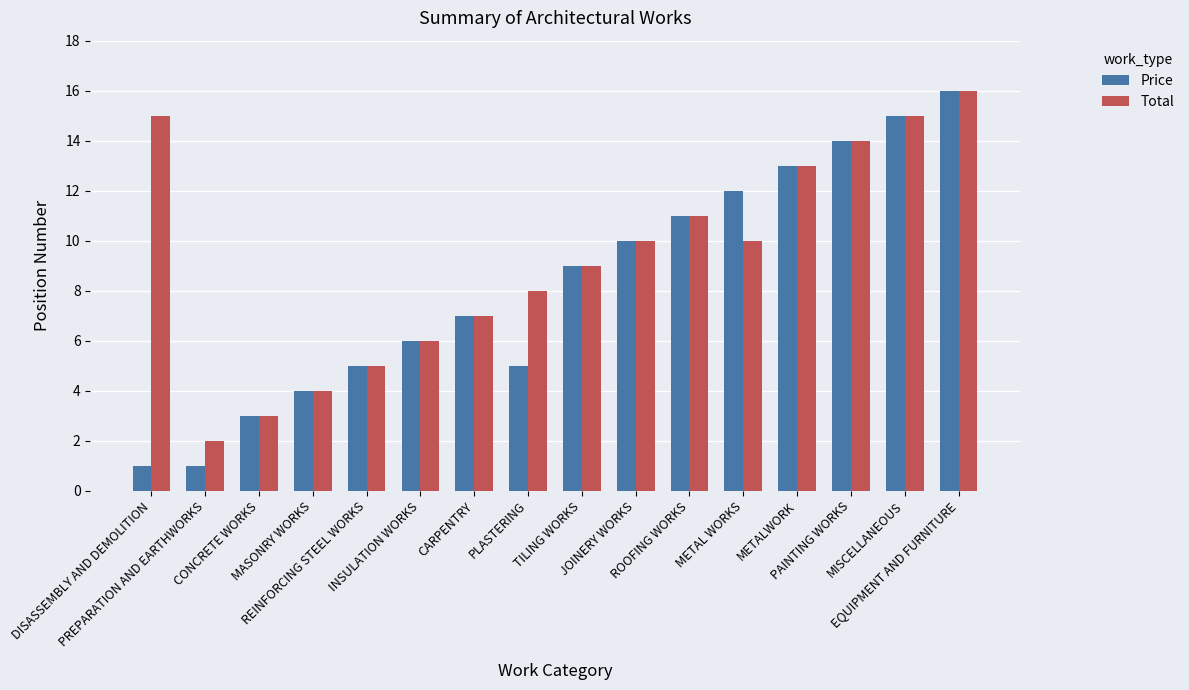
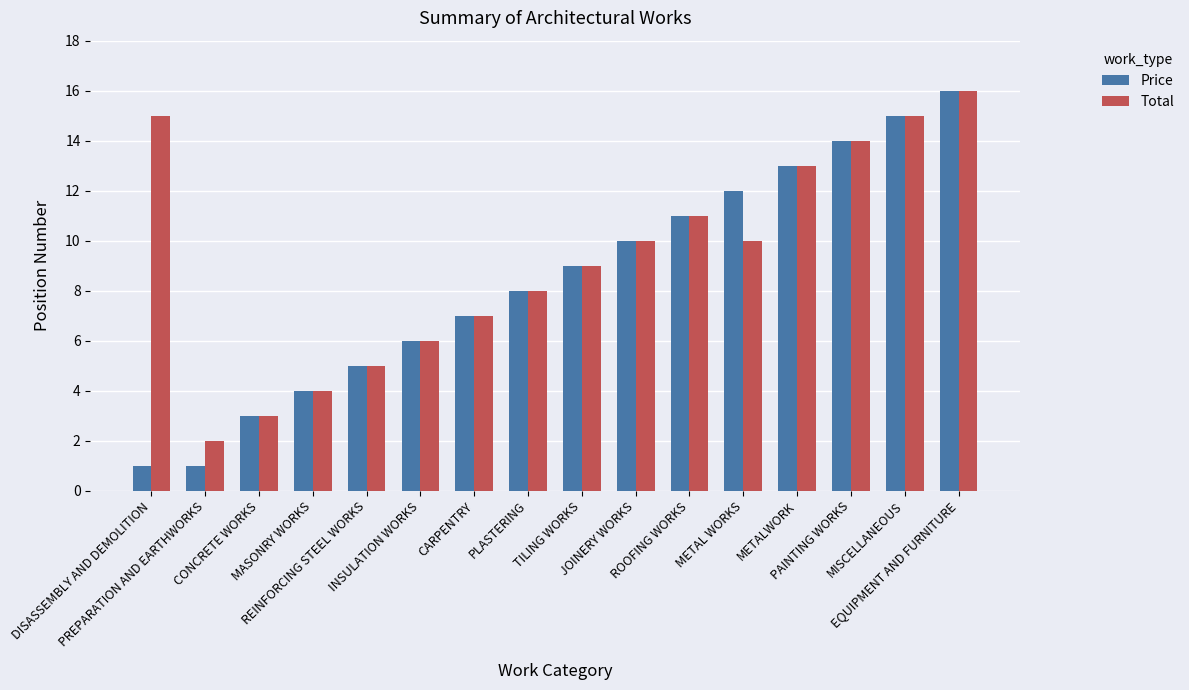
  {
    "Price": {
      "DISASSEMBLY AND DEMOLITION": 1,
      "PREPARATION AND EARTHWORKS": 1,
      "CONCRETE WORKS": 3,
      "MASONRY WORKS": 4,
      "REINFORCING STEEL WORKS": 5,
      "INSULATION WORKS": 6,
      "CARPENTRY": 7,
-     "PLASTERING": 5,
+     "PLASTERING": 8,
      "TILING WORKS": 9,
      "JOINERY WORKS": 10,
      "ROOFING WORKS": 11,
      "METAL WORKS": 12,
      "METALWORK": 13,
      "PAINTING WORKS": 14,
      "MISCELLANEOUS": 15,
      "EQUIPMENT AND FURNITURE": 16
    },
    "Total": {
      "DISASSEMBLY AND DEMOLITION": 15,
      "PREPARATION AND EARTHWORKS": 2,
      "CONCRETE WORKS": 3,
      "MASONRY WORKS": 4,
      "REINFORCING STEEL WORKS": 5,
      "INSULATION WORKS": 6,
      "CARPENTRY": 7,
      "PLASTERING": 8,
      "TILING WORKS": 9,
      "JOINERY WORKS": 10,
      "ROOFING WORKS": 11,
      "METAL WORKS": 10,
      "METALWORK": 13,
      "PAINTING WORKS": 14,
      "MISCELLANEOUS": 15,
      "EQUIPMENT AND FURNITURE": 16
    }
  }
